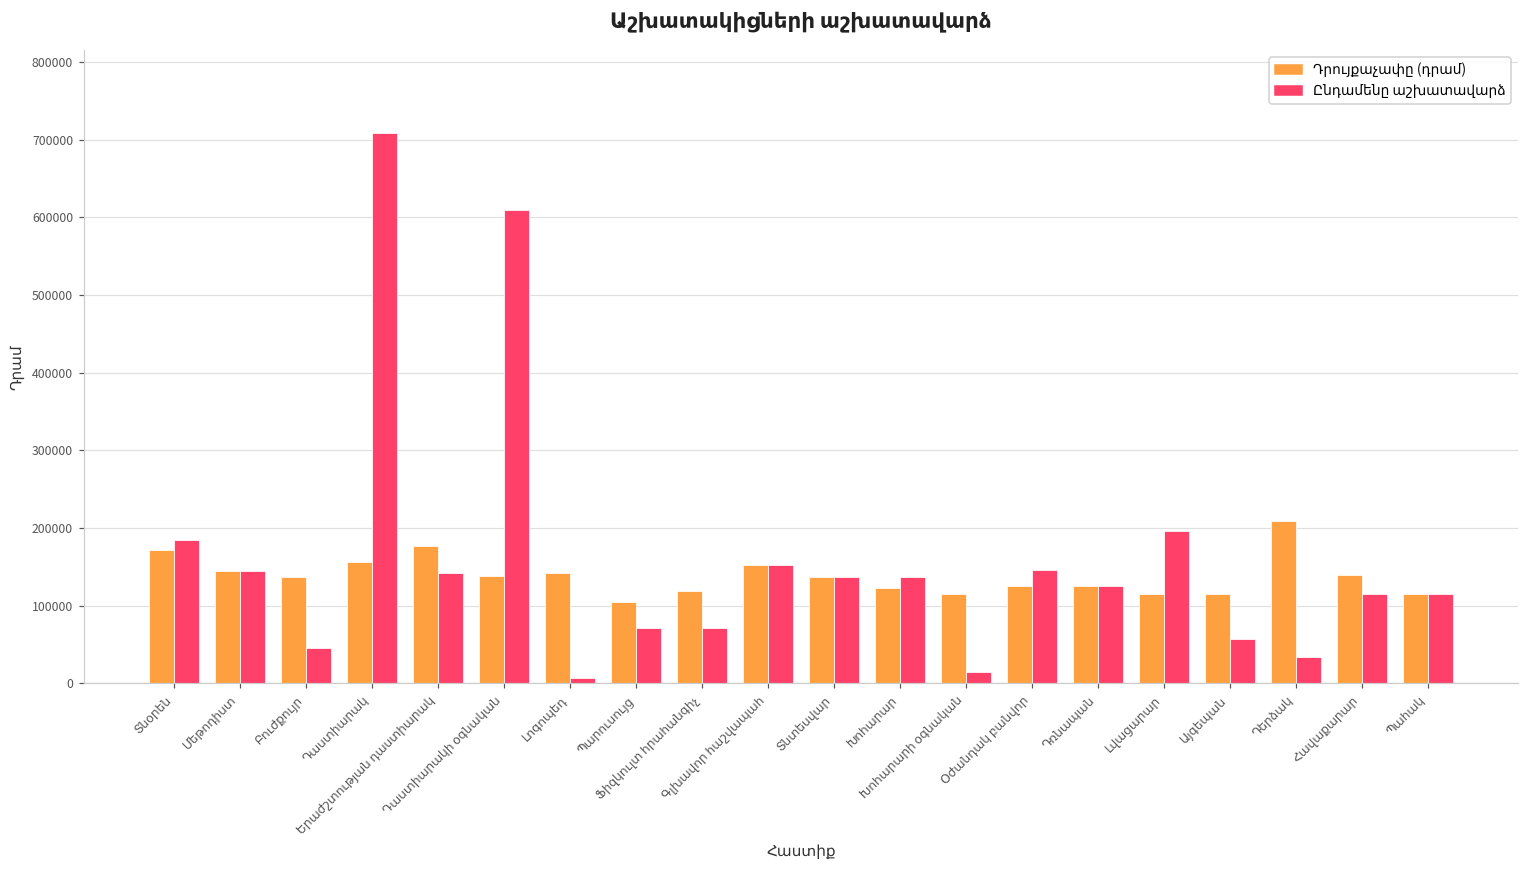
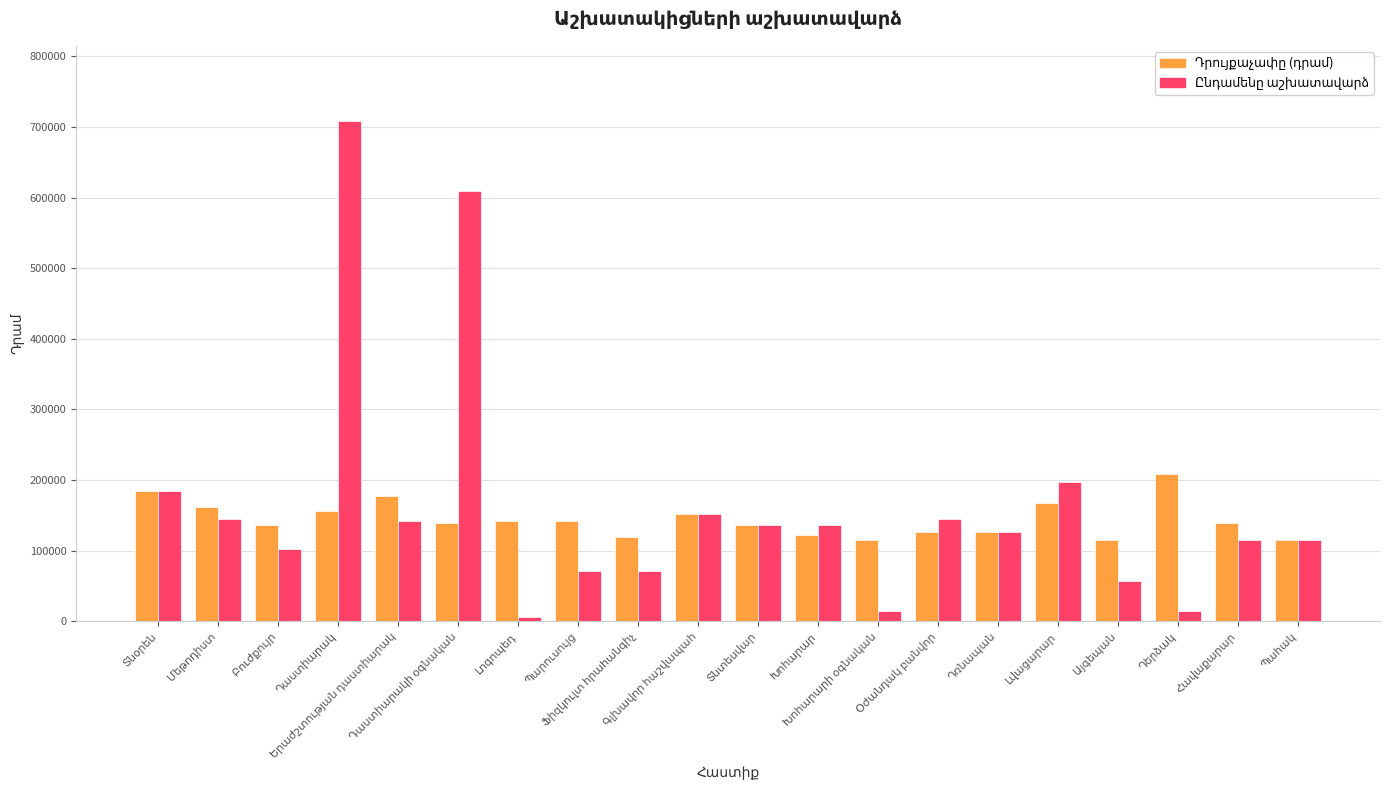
  {
    "Դրույքաչափը (դրամ)": {
-     "Տնօրեն": 170000,
-     "Մեթոդիստ": 150000,
+     "Տնօրեն": 190000,
+     "Մեթոդիստ": 160000,
      "Բուժքույր": 140000,
      "Դաստիարակ": 160000,
      "Երաժշտության դաստիարակ": 180000,
      "Դաստիարակի օգնական": 140000,
      "Լոգոպեդ": 140000,
-     "Պարուսույց": 110000,
+     "Պարուսույց": 140000,
      "Ֆիզկուլտ հրահանգիչ": 120000,
      "Գլխավոր հաշվապահ": 150000,
      "Տնտեսվար": 140000,
      "Խոհարար": 120000,
      "Խոհարարի օգնական": 120000,
      "Օժանդակ բանվոր": 130000,
      "Դռնապան": 130000,
-     "Լվացարար": 120000,
+     "Լվացարար": 170000,
      "Այգեպան": 120000,
      "Դերձակ": 210000,
      "Հավաքարար": 140000,
      "Պահակ": 120000
    },
    "Ընդամենը աշխատավարձ": {
      "Տնօրեն": 190000,
      "Մեթոդիստ": 150000,
-     "Բուժքույր": 50000,
+     "Բուժքույր": 100000,
      "Դաստիարակ": 710000,
      "Երաժշտության դաստիարակ": 140000,
      "Դաստիարակի օգնական": 610000,
      "Լոգոպեդ": 10000,
      "Պարուսույց": 70000,
      "Ֆիզկուլտ հրահանգիչ": 70000,
      "Գլխավոր հաշվապահ": 150000,
      "Տնտեսվար": 140000,
      "Խոհարար": 140000,
      "Խոհարարի օգնական": 10000,
      "Օժանդակ բանվոր": 150000,
      "Դռնապան": 130000,
      "Լվացարար": 200000,
      "Այգեպան": 60000,
-     "Դերձակ": 30000,
+     "Դերձակ": 10000,
      "Հավաքարար": 120000,
      "Պահակ": 120000
    }
  }
